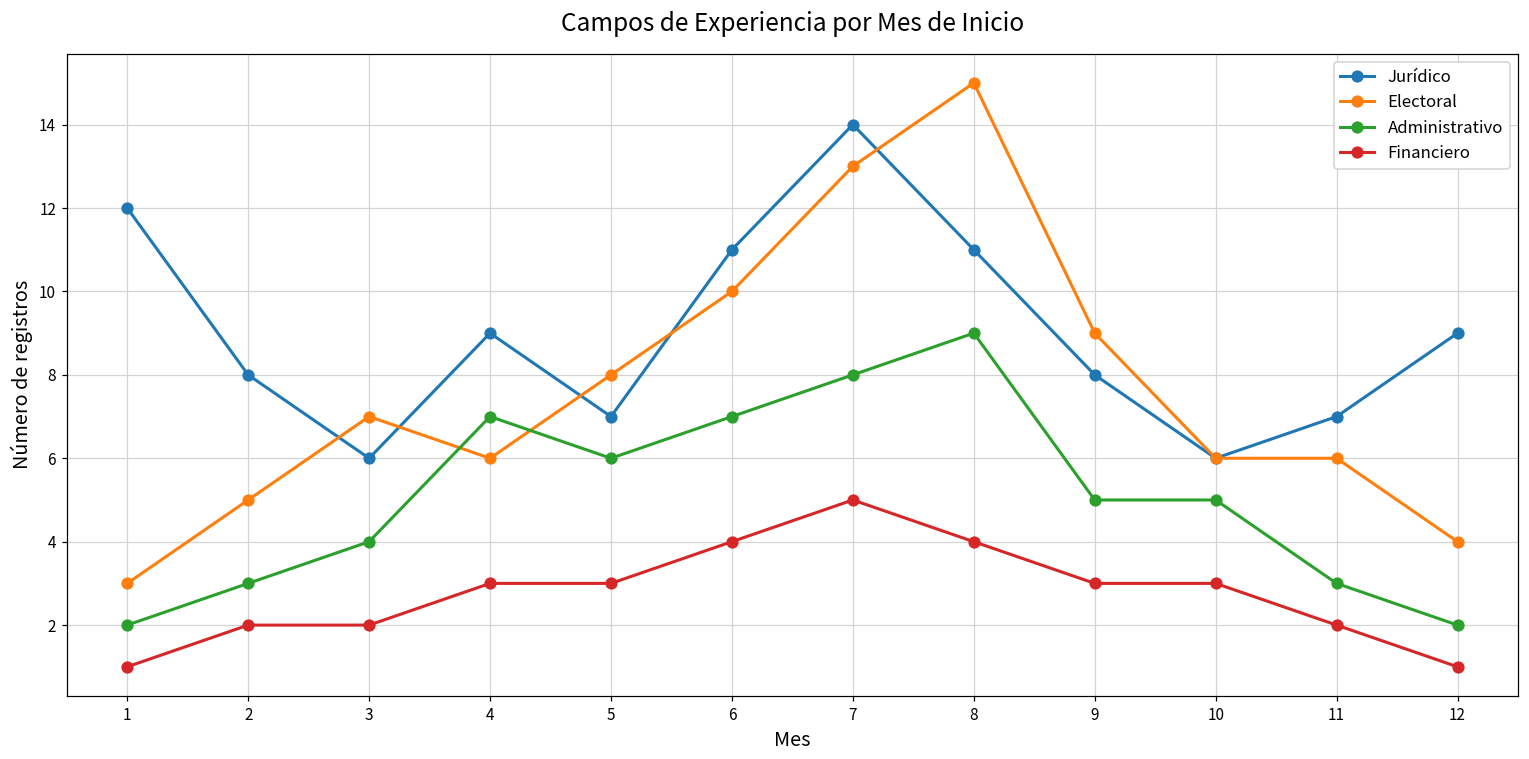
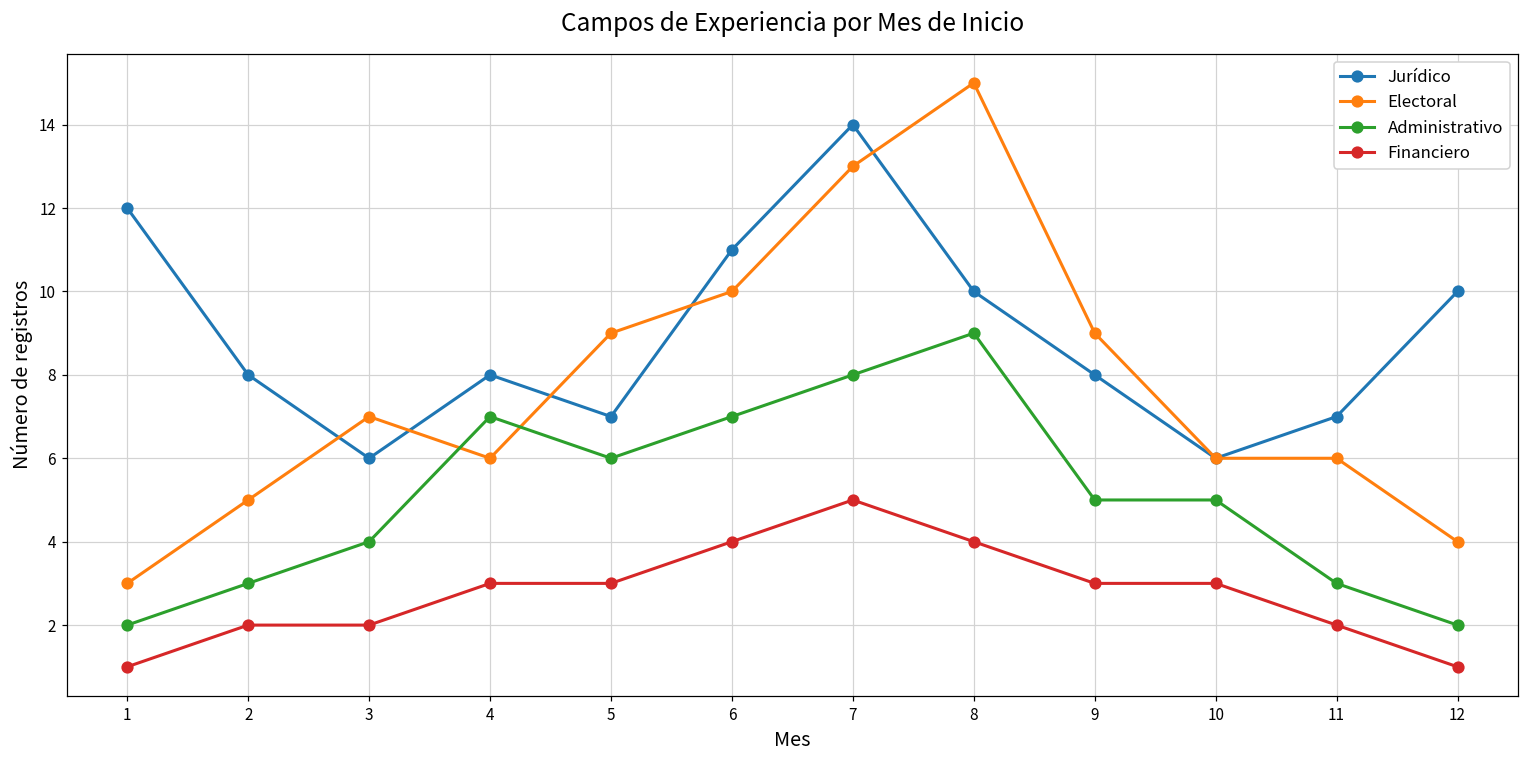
  {
    "Jurídico": {
      "1": 12,
      "2": 8,
      "3": 6,
-     "4": 9,
+     "4": 8,
      "5": 7,
      "6": 11,
      "7": 14,
-     "8": 11,
+     "8": 10,
      "9": 8,
      "11": 7,
-     "12": 9
+     "12": 10
    },
    "Electoral": {
      "1": 3,
      "2": 5,
      "3": 7,
      "4": 6,
-     "5": 8,
+     "5": 9,
      "6": 10,
      "7": 13,
      "8": 15,
      "9": 9,
      "11": 6,
      "12": 4
    },
    "Administrativo": {
      "1": 2,
      "2": 3,
      "3": 4,
      "4": 7,
      "5": 6,
      "6": 7,
      "7": 8,
      "8": 9,
      "9": 5,
      "10": 5,
      "11": 3,
      "12": 2
    },
    "Financiero": {
      "1": 1,
      "2": 2,
      "3": 2,
      "4": 3,
      "5": 3,
      "6": 4,
      "7": 5,
      "8": 4,
      "9": 3,
      "10": 3,
      "11": 2,
      "12": 1
    }
  }
